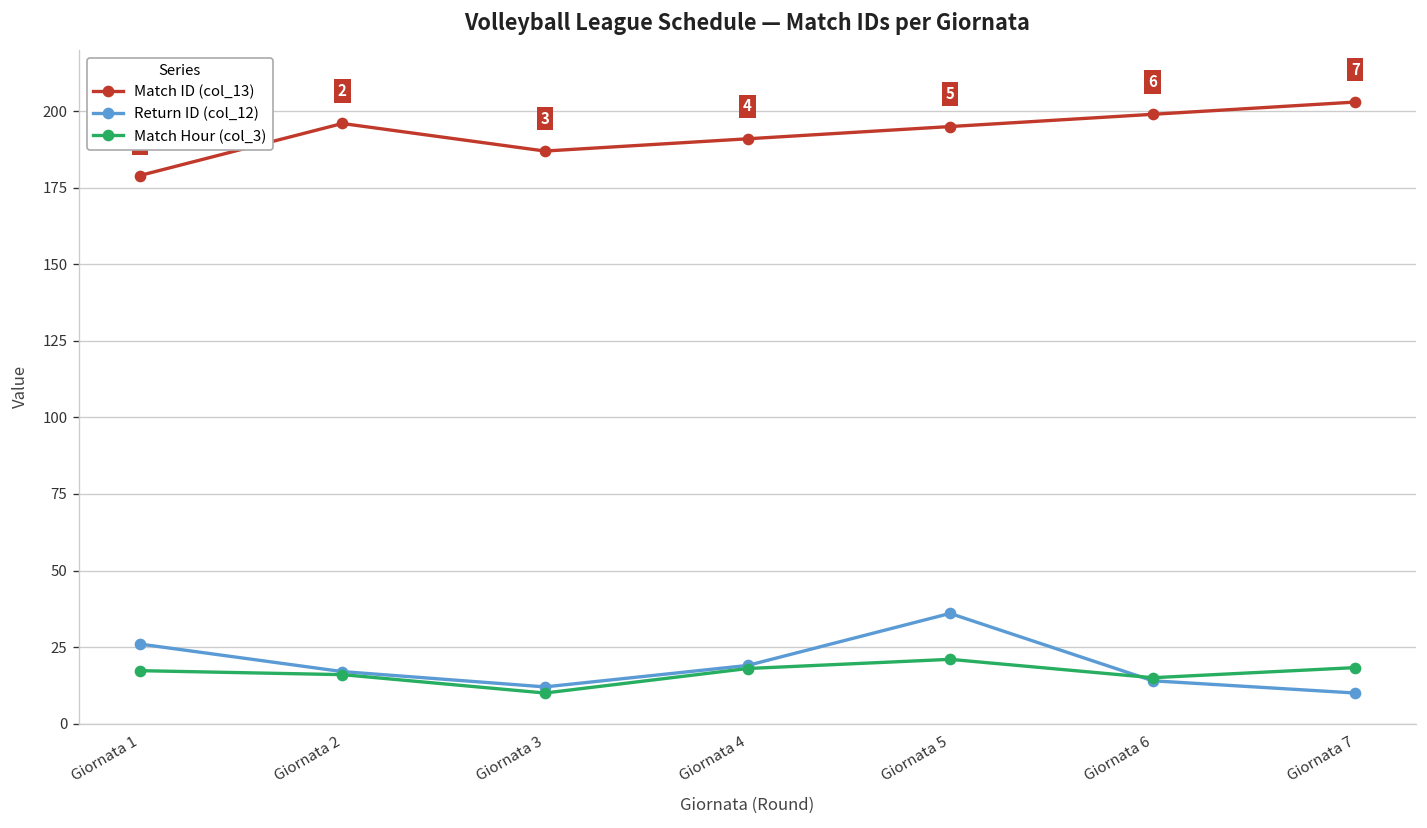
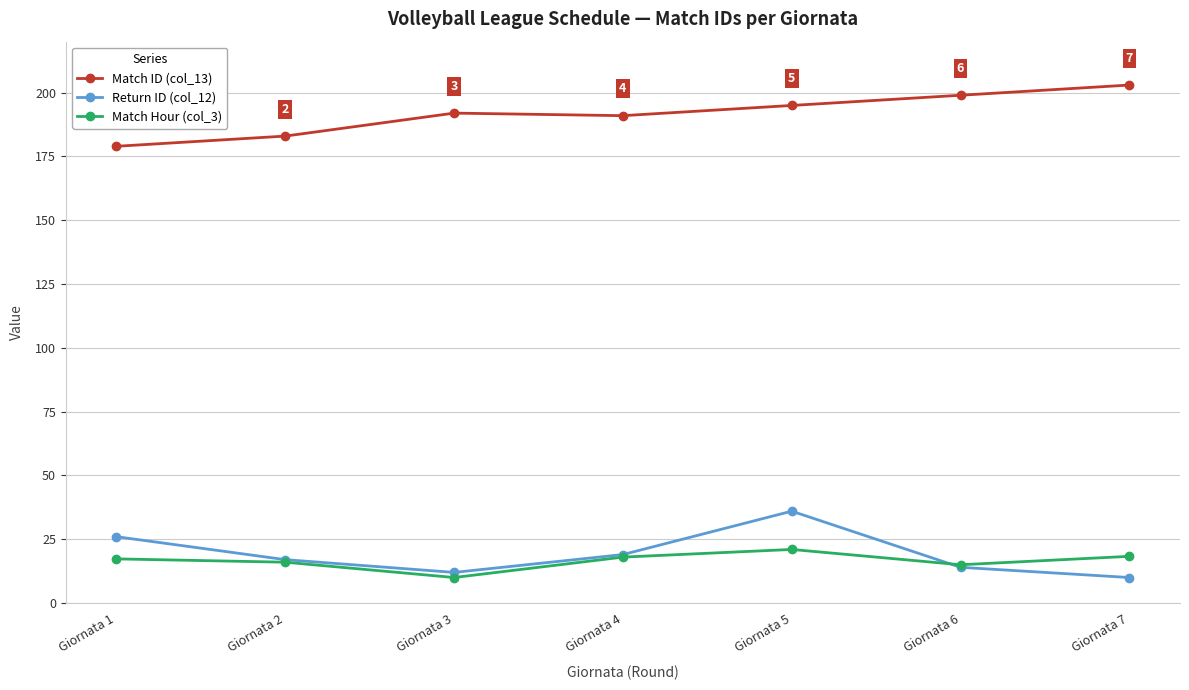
  {
    "Match ID (col_13)": {
      "Giornata 1": 179,
-     "Giornata 2": 196,
-     "Giornata 3": 187
+     "Giornata 2": 183,
+     "Giornata 3": 192
    },
    "Return ID (col_12)": {
      "Giornata 1": 26,
      "Giornata 3": 12,
      "Giornata 5": 36,
      "Giornata 7": 10
    },
    "Match Hour (col_3)": {
      "Giornata 1": 17,
      "Giornata 3": 10,
      "Giornata 5": 21,
      "Giornata 7": 18
    }
  }
